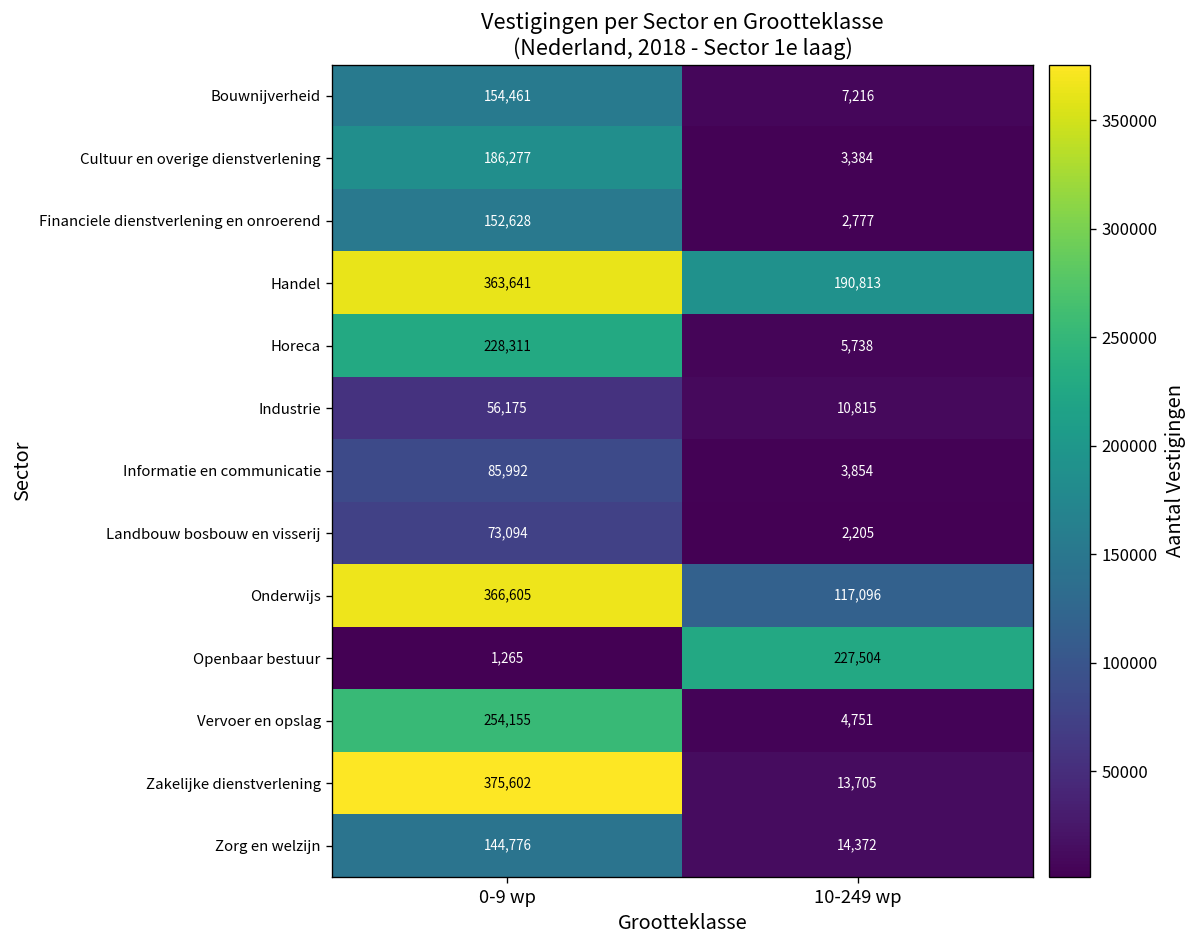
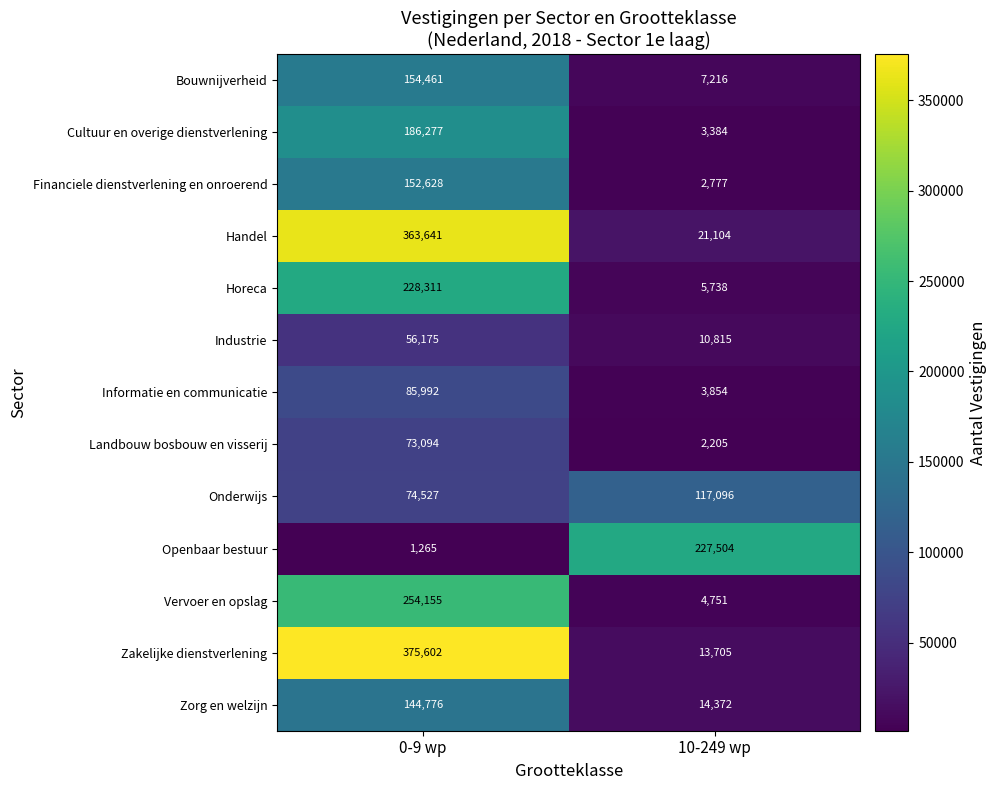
  {
    "Bouwnijverheid": {
      "0-9 wp": "154,461",
      "10-249 wp": "7,216"
    },
    "Cultuur en overige dienstverlening": {
      "0-9 wp": "186,277",
      "10-249 wp": "3,384"
    },
    "Financiele dienstverlening en onroerend": {
      "0-9 wp": "152,628",
      "10-249 wp": "2,777"
    },
    "Handel": {
      "0-9 wp": "363,641",
-     "10-249 wp": "190,813"
+     "10-249 wp": "21,104"
    },
    "Horeca": {
      "0-9 wp": "228,311",
      "10-249 wp": "5,738"
    },
    "Industrie": {
      "0-9 wp": "56,175",
      "10-249 wp": "10,815"
    },
    "Informatie en communicatie": {
      "0-9 wp": "85,992",
      "10-249 wp": "3,854"
    },
    "Landbouw bosbouw en visserij": {
      "0-9 wp": "73,094",
      "10-249 wp": "2,205"
    },
    "Onderwijs": {
-     "0-9 wp": "366,605",
+     "0-9 wp": "74,527",
      "10-249 wp": "117,096"
    },
    "Openbaar bestuur": {
      "0-9 wp": "1,265",
      "10-249 wp": "227,504"
    },
    "Vervoer en opslag": {
      "0-9 wp": "254,155",
      "10-249 wp": "4,751"
    },
    "Zakelijke dienstverlening": {
      "0-9 wp": "375,602",
      "10-249 wp": "13,705"
    },
    "Zorg en welzijn": {
      "0-9 wp": "144,776",
      "10-249 wp": "14,372"
    }
  }
